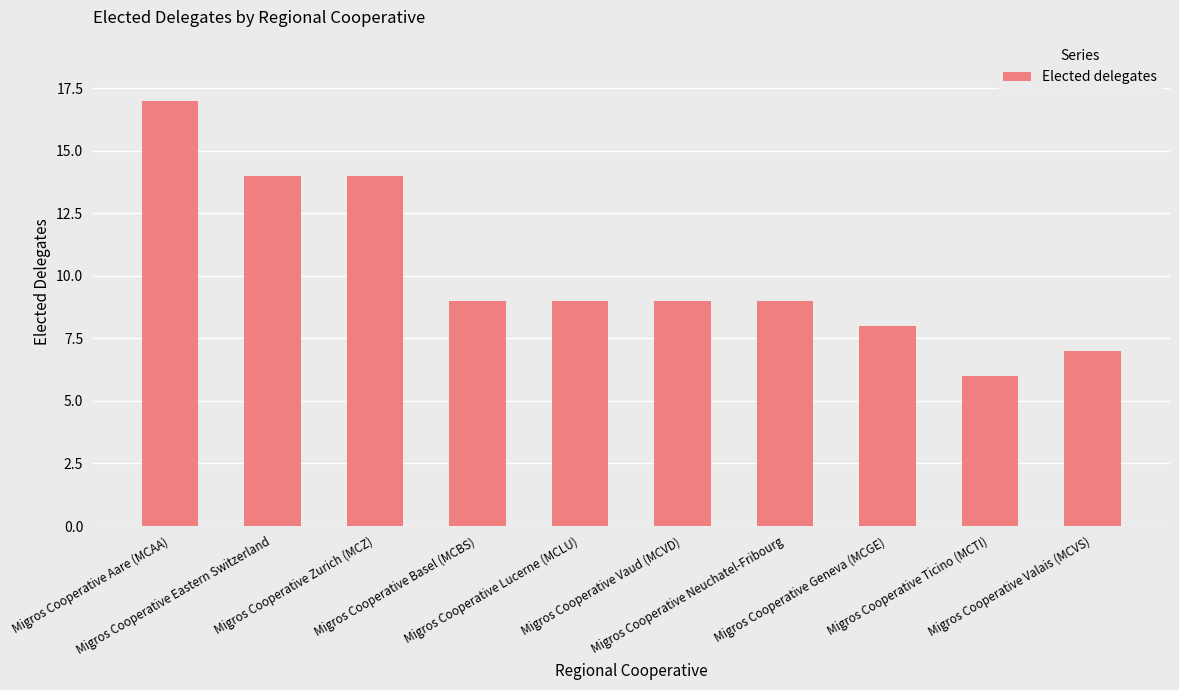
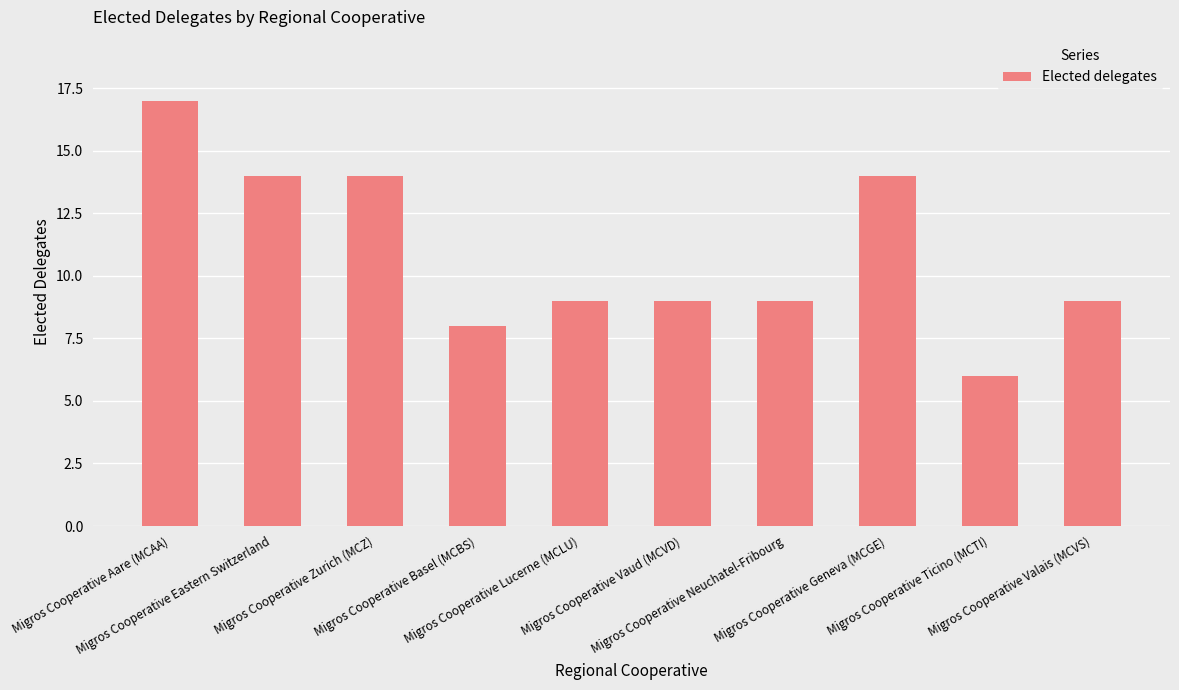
  {
    "Migros Cooperative Aare (MCAA)": 17,
    "Migros Cooperative Eastern Switzerland": 14,
    "Migros Cooperative Zurich (MCZ)": 14,
-   "Migros Cooperative Basel (MCBS)": 9,
+   "Migros Cooperative Basel (MCBS)": 8,
    "Migros Cooperative Lucerne (MCLU)": 9,
    "Migros Cooperative Vaud (MCVD)": 9,
    "Migros Cooperative Neuchatel-Fribourg": 9,
-   "Migros Cooperative Geneva (MCGE)": 8,
+   "Migros Cooperative Geneva (MCGE)": 14,
    "Migros Cooperative Ticino (MCTI)": 6,
-   "Migros Cooperative Valais (MCVS)": 7
+   "Migros Cooperative Valais (MCVS)": 9
  }
